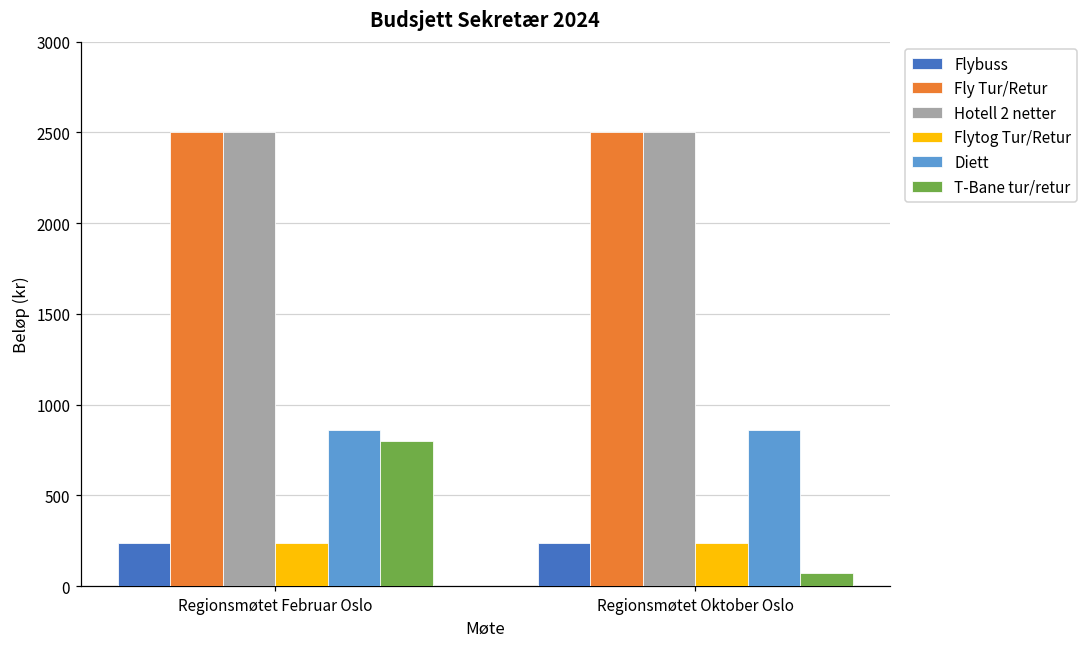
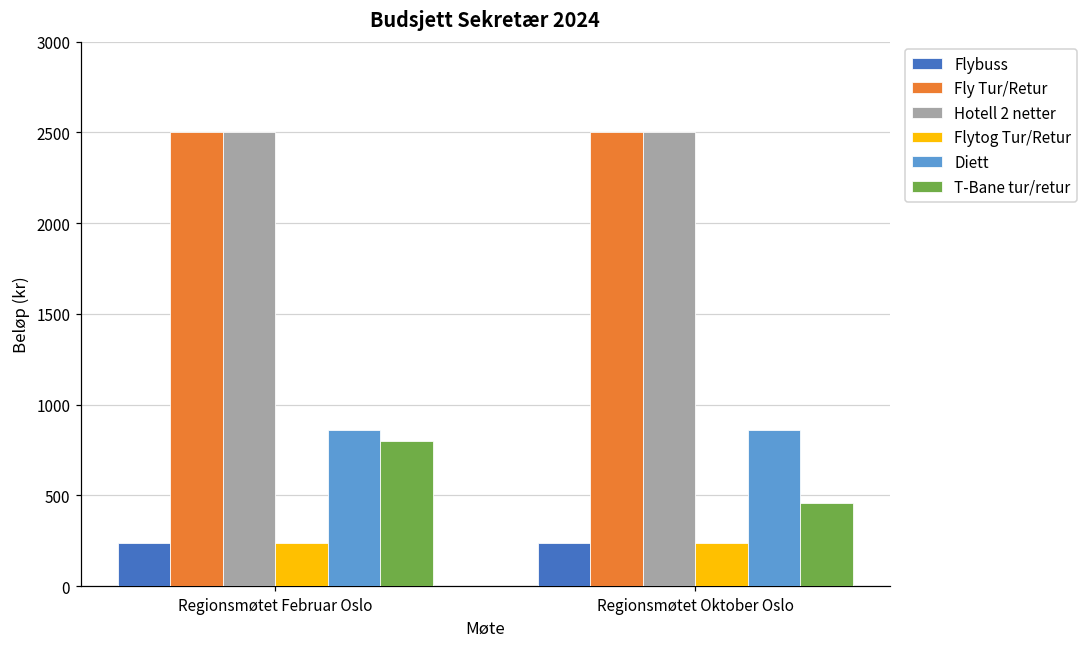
  {
    "Fly Tur/Retur": {
      "Regionsmøtet Februar Oslo": 2500,
      "Regionsmøtet Oktober Oslo": 2500
    },
    "Hotell 2 netter": {
      "Regionsmøtet Februar Oslo": 2500,
      "Regionsmøtet Oktober Oslo": 2500
    },
    "Flytog Tur/Retur": {
      "Regionsmøtet Februar Oslo": 240,
      "Regionsmøtet Oktober Oslo": 240
    },
    "T-Bane tur/retur": {
      "Regionsmøtet Februar Oslo": 800,
-     "Regionsmøtet Oktober Oslo": 70
+     "Regionsmøtet Oktober Oslo": 460
    }
  }
